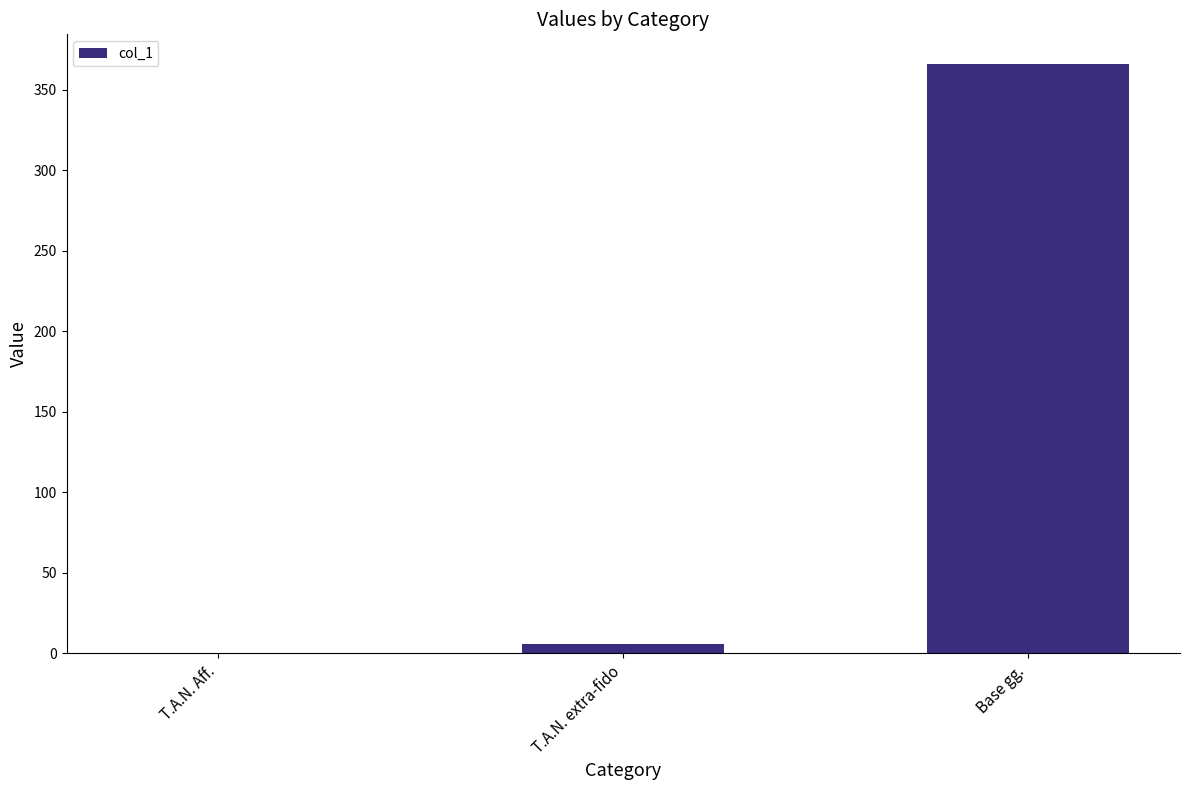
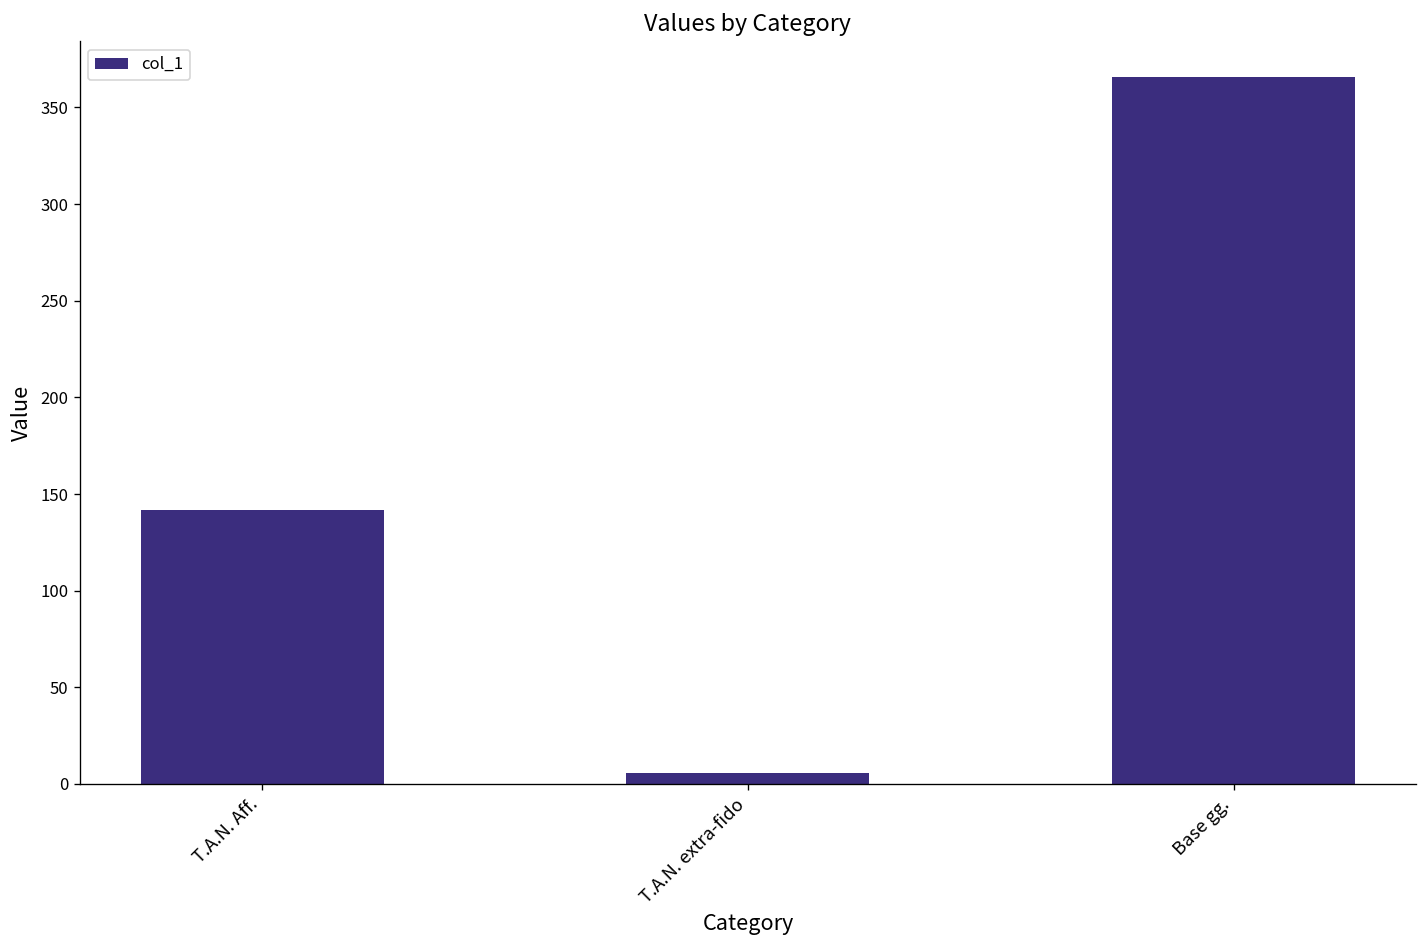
  {
-   "T.A.N. Aff.": 0,
+   "T.A.N. Aff.": 142,
    "T.A.N. extra-fido": 6,
    "Base gg.": 366
  }
